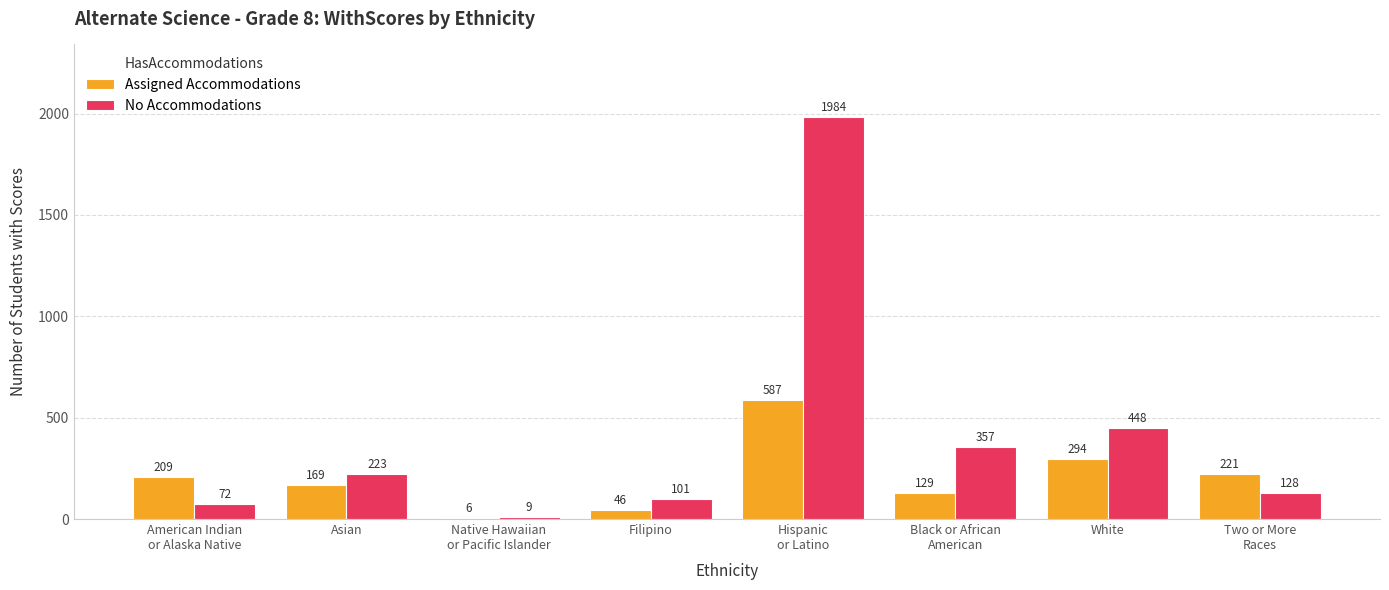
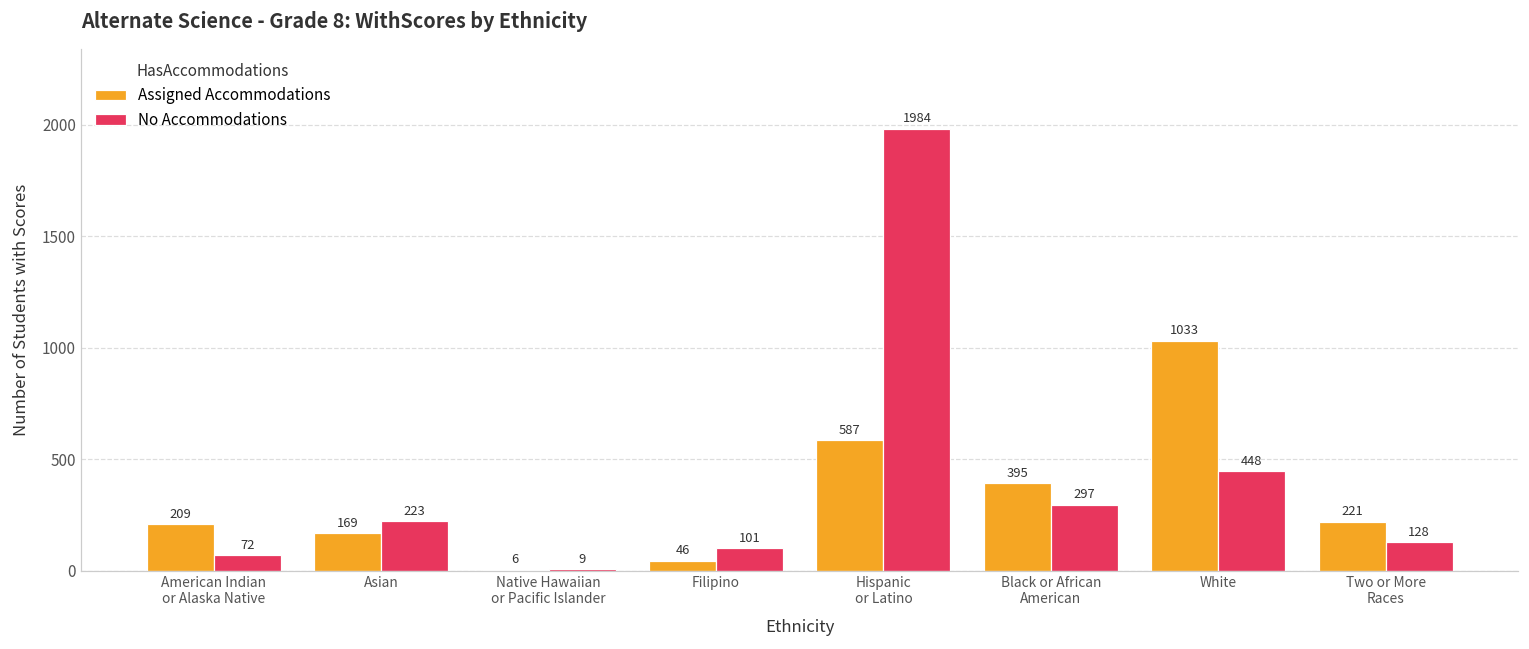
  {
    "Assigned Accommodations": {
      "American Indian or Alaska Native": 209,
      "Asian": 169,
      "Native Hawaiian or Pacific Islander": 6,
      "Filipino": 46,
      "Hispanic or Latino": 587,
-     "Black or African American": 129,
-     "White": 294,
+     "Black or African American": 395,
+     "White": 1033,
      "Two or More Races": 221
    },
    "No Accommodations": {
      "American Indian or Alaska Native": 72,
      "Asian": 223,
      "Native Hawaiian or Pacific Islander": 9,
      "Filipino": 101,
      "Hispanic or Latino": 1984,
-     "Black or African American": 357,
+     "Black or African American": 297,
      "White": 448,
      "Two or More Races": 128
    }
  }
